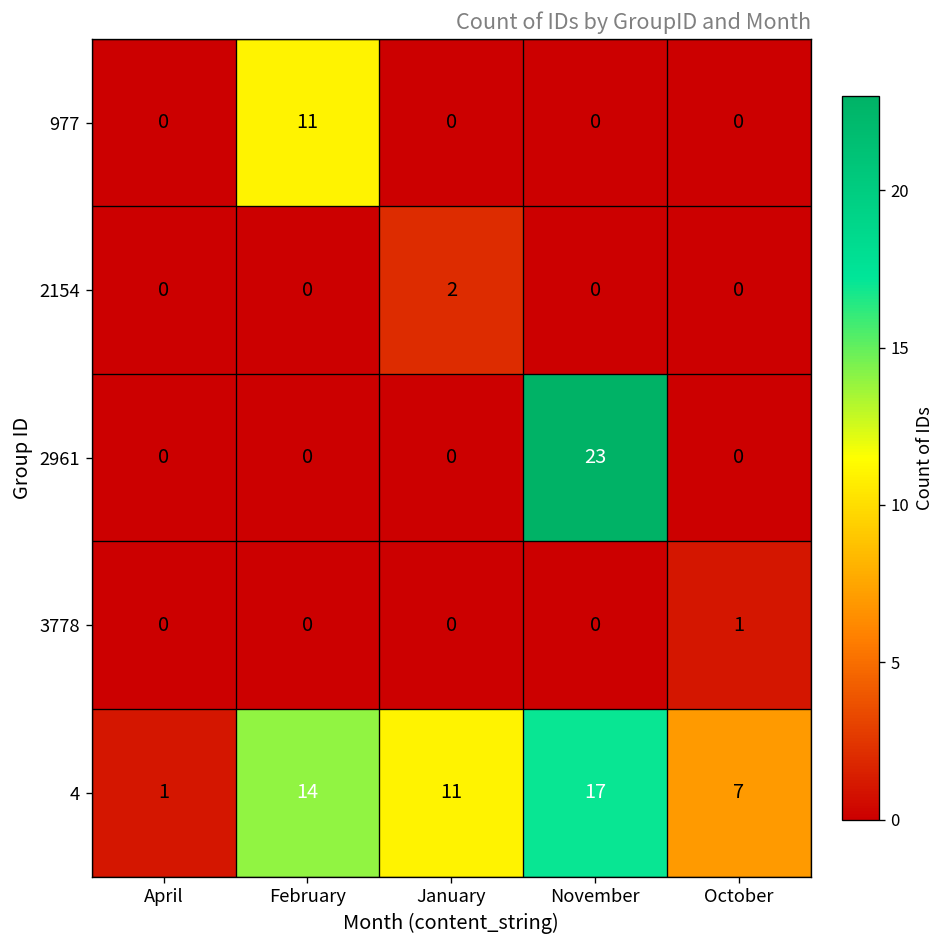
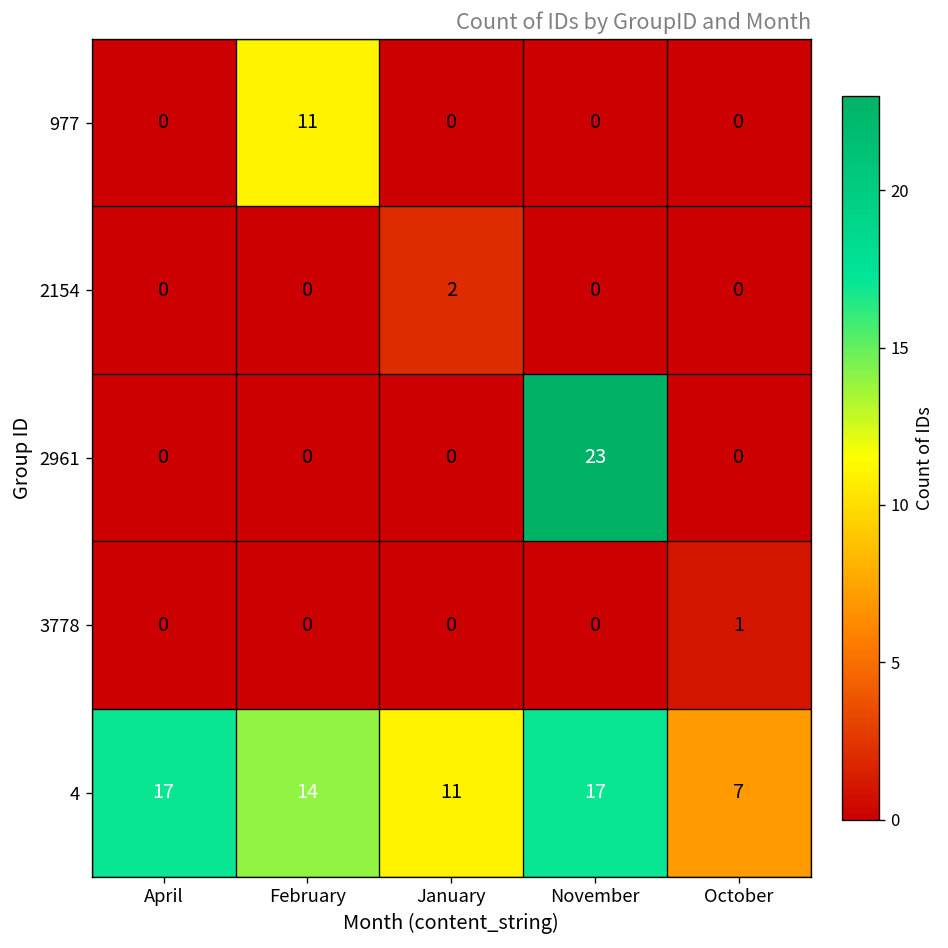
  {
    "977": {
      "April": 0,
      "February": 11,
      "January": 0,
      "November": 0,
      "October": 0
    },
    "2154": {
      "April": 0,
      "February": 0,
      "January": 2,
      "November": 0,
      "October": 0
    },
    "2961": {
      "April": 0,
      "February": 0,
      "January": 0,
      "November": 23,
      "October": 0
    },
    "3778": {
      "April": 0,
      "February": 0,
      "January": 0,
      "November": 0,
      "October": 1
    },
    "4": {
-     "April": 1,
+     "April": 17,
      "February": 14,
      "January": 11,
      "November": 17,
      "October": 7
    }
  }
